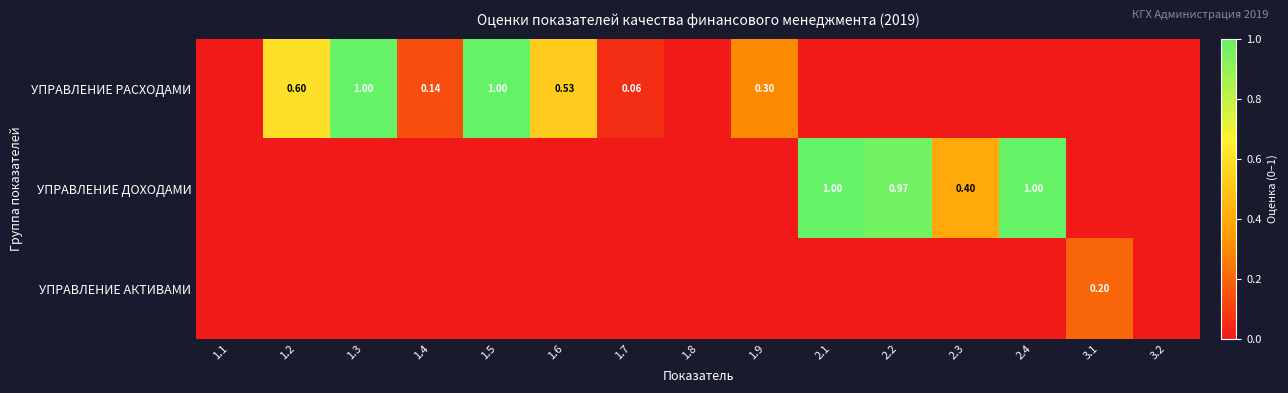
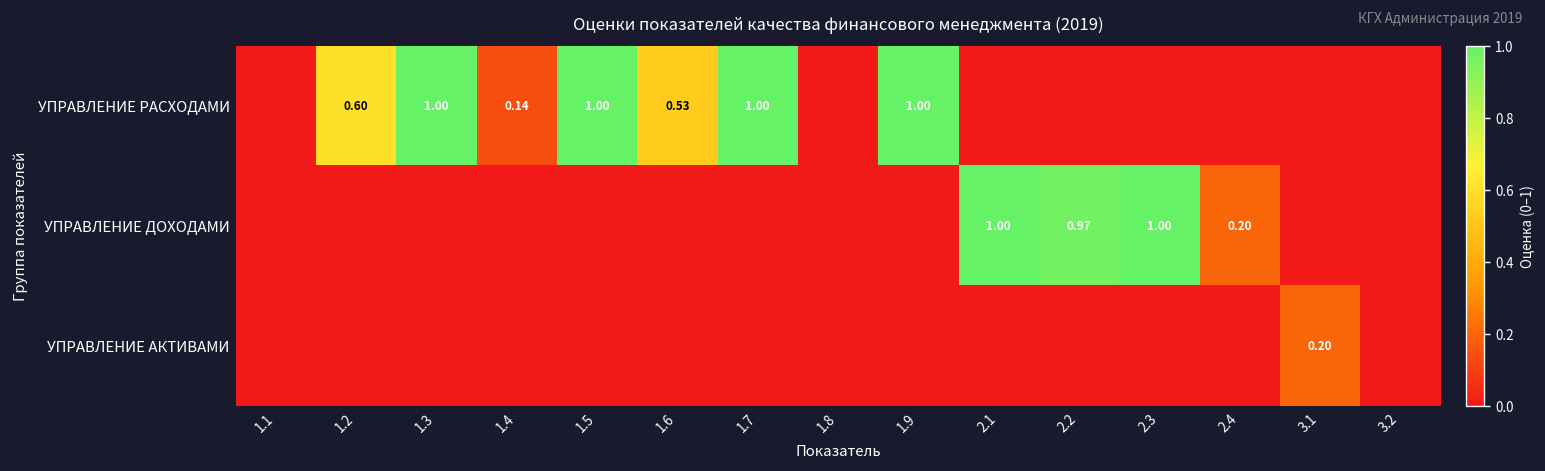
  {
    "УПРАВЛЕНИЕ РАСХОДАМИ": {
      "1.2": 0.60,
      "1.3": 1.00,
      "1.4": 0.14,
      "1.5": 1.00,
      "1.6": 0.53,
-     "1.7": 0.06,
-     "1.9": 0.30
+     "1.7": 1.00,
+     "1.9": 1.00
    },
    "УПРАВЛЕНИЕ ДОХОДАМИ": {
      "2.1": 1.00,
      "2.2": 0.97,
-     "2.3": 0.40,
-     "2.4": 1.00
+     "2.3": 1.00,
+     "2.4": 0.20
    },
    "УПРАВЛЕНИЕ АКТИВАМИ": {
      "3.1": 0.20
    }
  }
